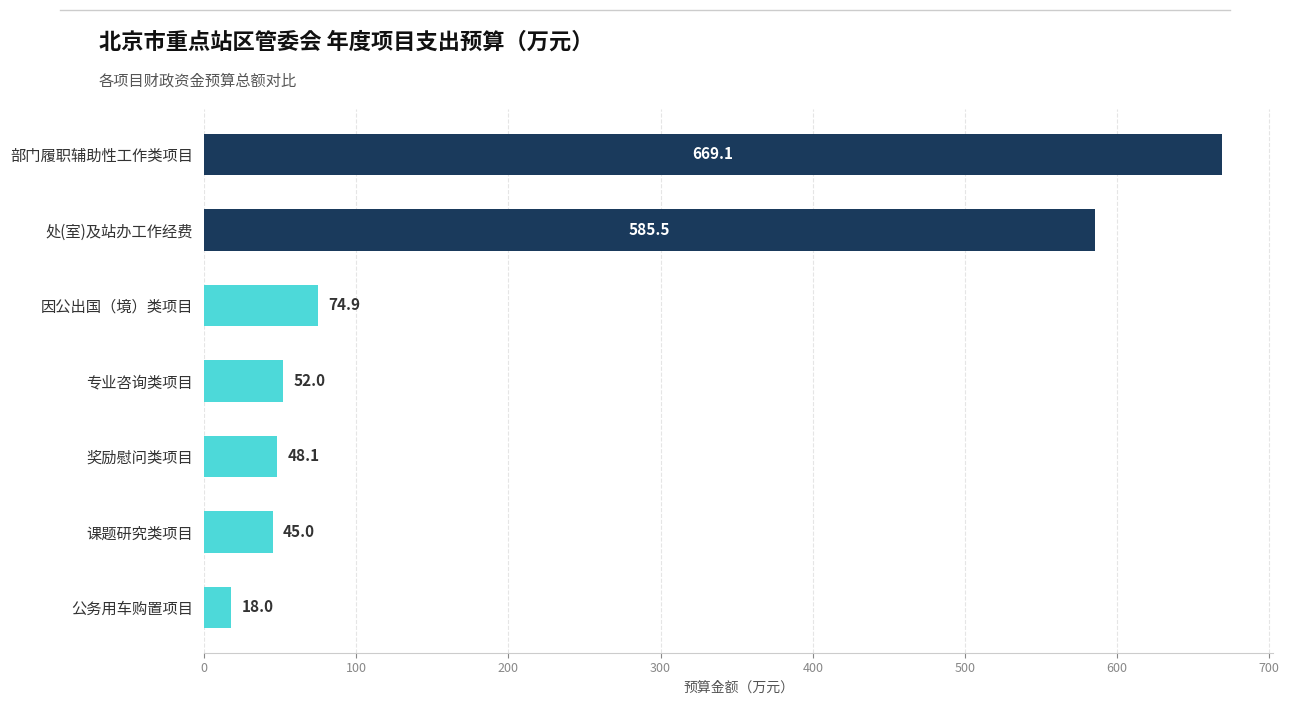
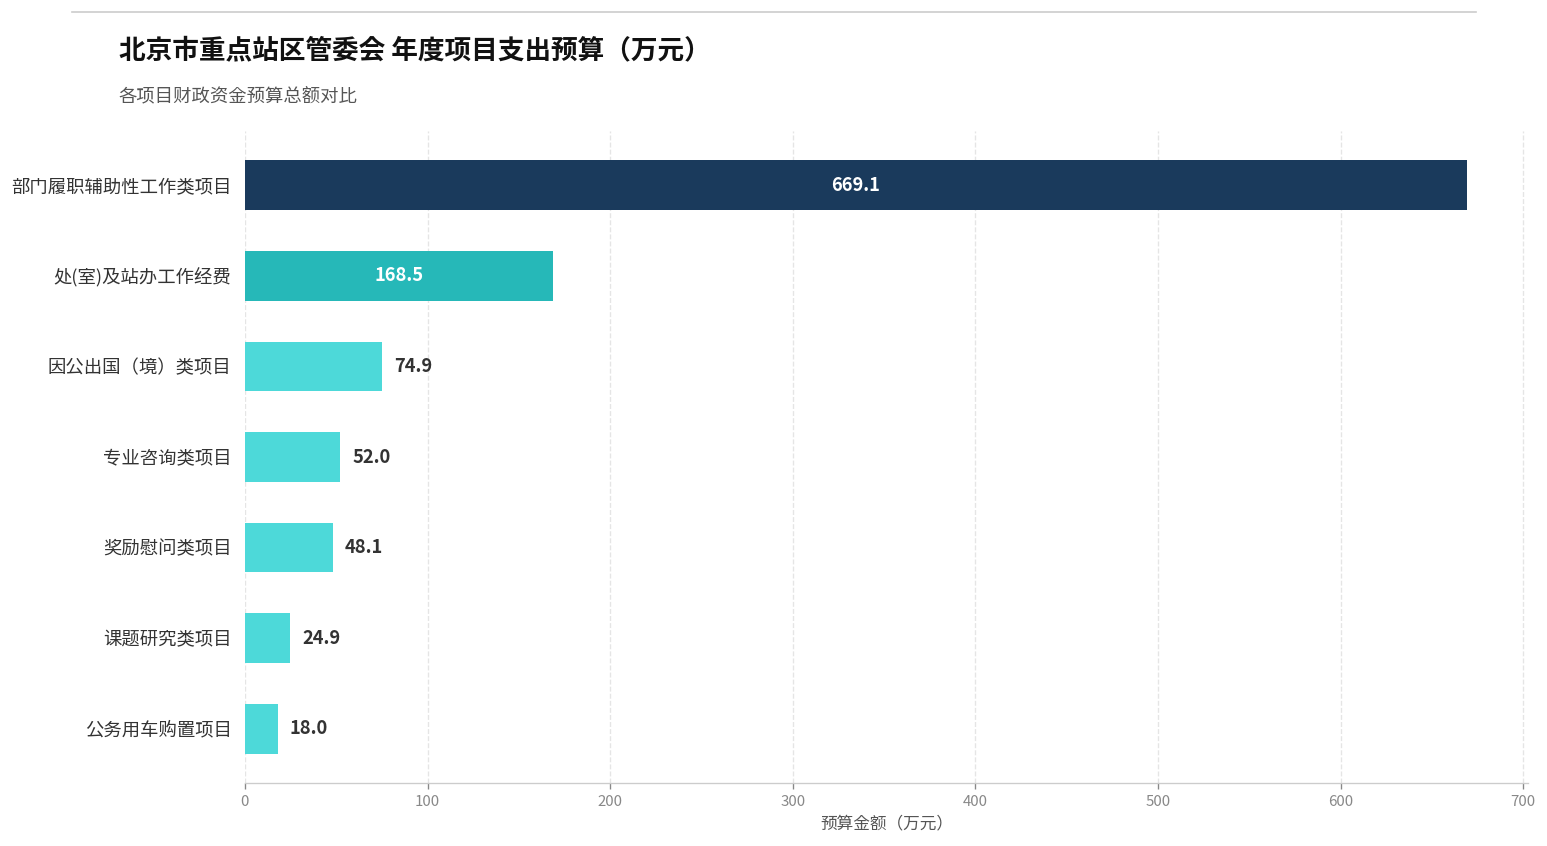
  {
    "部门履职辅助性工作类项目": 669.1,
-   "处(室)及站办工作经费": 585.5,
+   "处(室)及站办工作经费": 168.5,
    "因公出国（境）类项目": 74.9,
    "专业咨询类项目": 52.0,
    "奖励慰问类项目": 48.1,
-   "课题研究类项目": 45.0,
+   "课题研究类项目": 24.9,
    "公务用车购置项目": 18.0
  }
